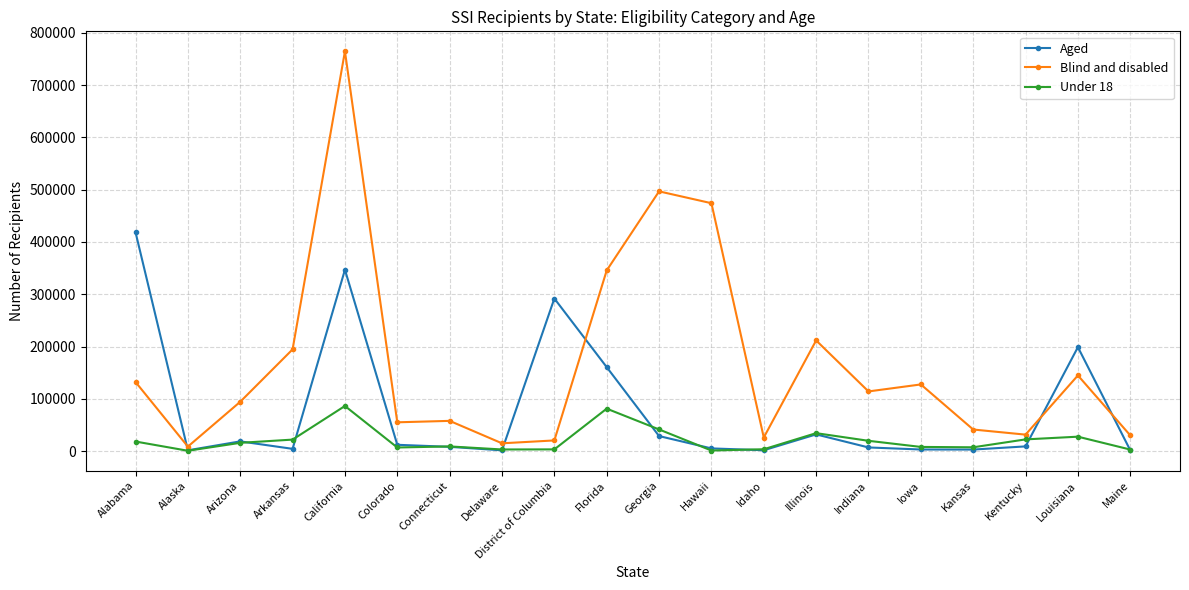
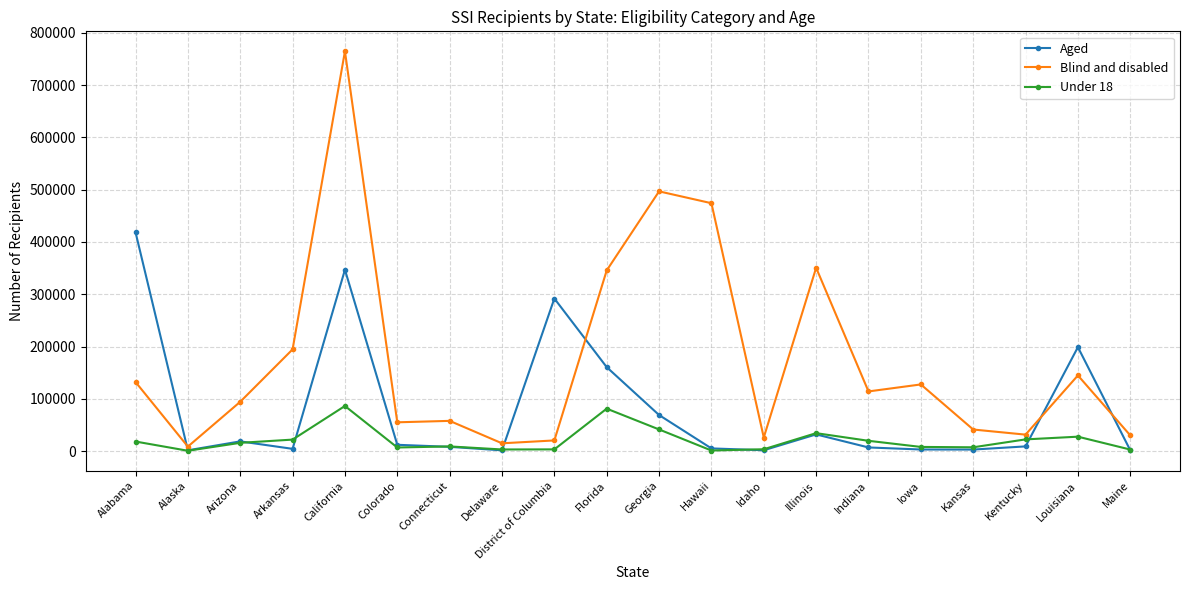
  {
    "Aged": {
      "Alabama": 420000,
      "Arkansas": 0,
      "California": 350000,
      "Colorado": 10000,
      "District of Columbia": 290000,
      "Florida": 160000,
-     "Georgia": 30000,
+     "Georgia": 70000,
      "Indiana": 10000,
      "Iowa": 0,
      "Kentucky": 10000,
      "Louisiana": 200000
    },
    "Blind and disabled": {
      "Alabama": 130000,
      "Alaska": 10000,
      "Arizona": 90000,
      "Arkansas": 190000,
      "California": 760000,
      "Colorado": 60000,
      "Connecticut": 60000,
      "Delaware": 10000,
      "District of Columbia": 20000,
      "Florida": 350000,
      "Georgia": 500000,
      "Hawaii": 470000,
      "Idaho": 30000,
-     "Illinois": 210000,
+     "Illinois": 350000,
      "Indiana": 110000,
      "Iowa": 130000,
      "Kansas": 40000,
      "Kentucky": 30000,
      "Louisiana": 140000,
      "Maine": 30000
    },
    "Under 18": {
      "Alabama": 20000,
      "Arkansas": 20000,
      "California": 90000,
      "Colorado": 10000,
      "District of Columbia": 0,
      "Florida": 80000,
      "Georgia": 40000,
      "Indiana": 20000,
      "Iowa": 10000,
      "Kentucky": 20000,
      "Louisiana": 30000
    }
  }
